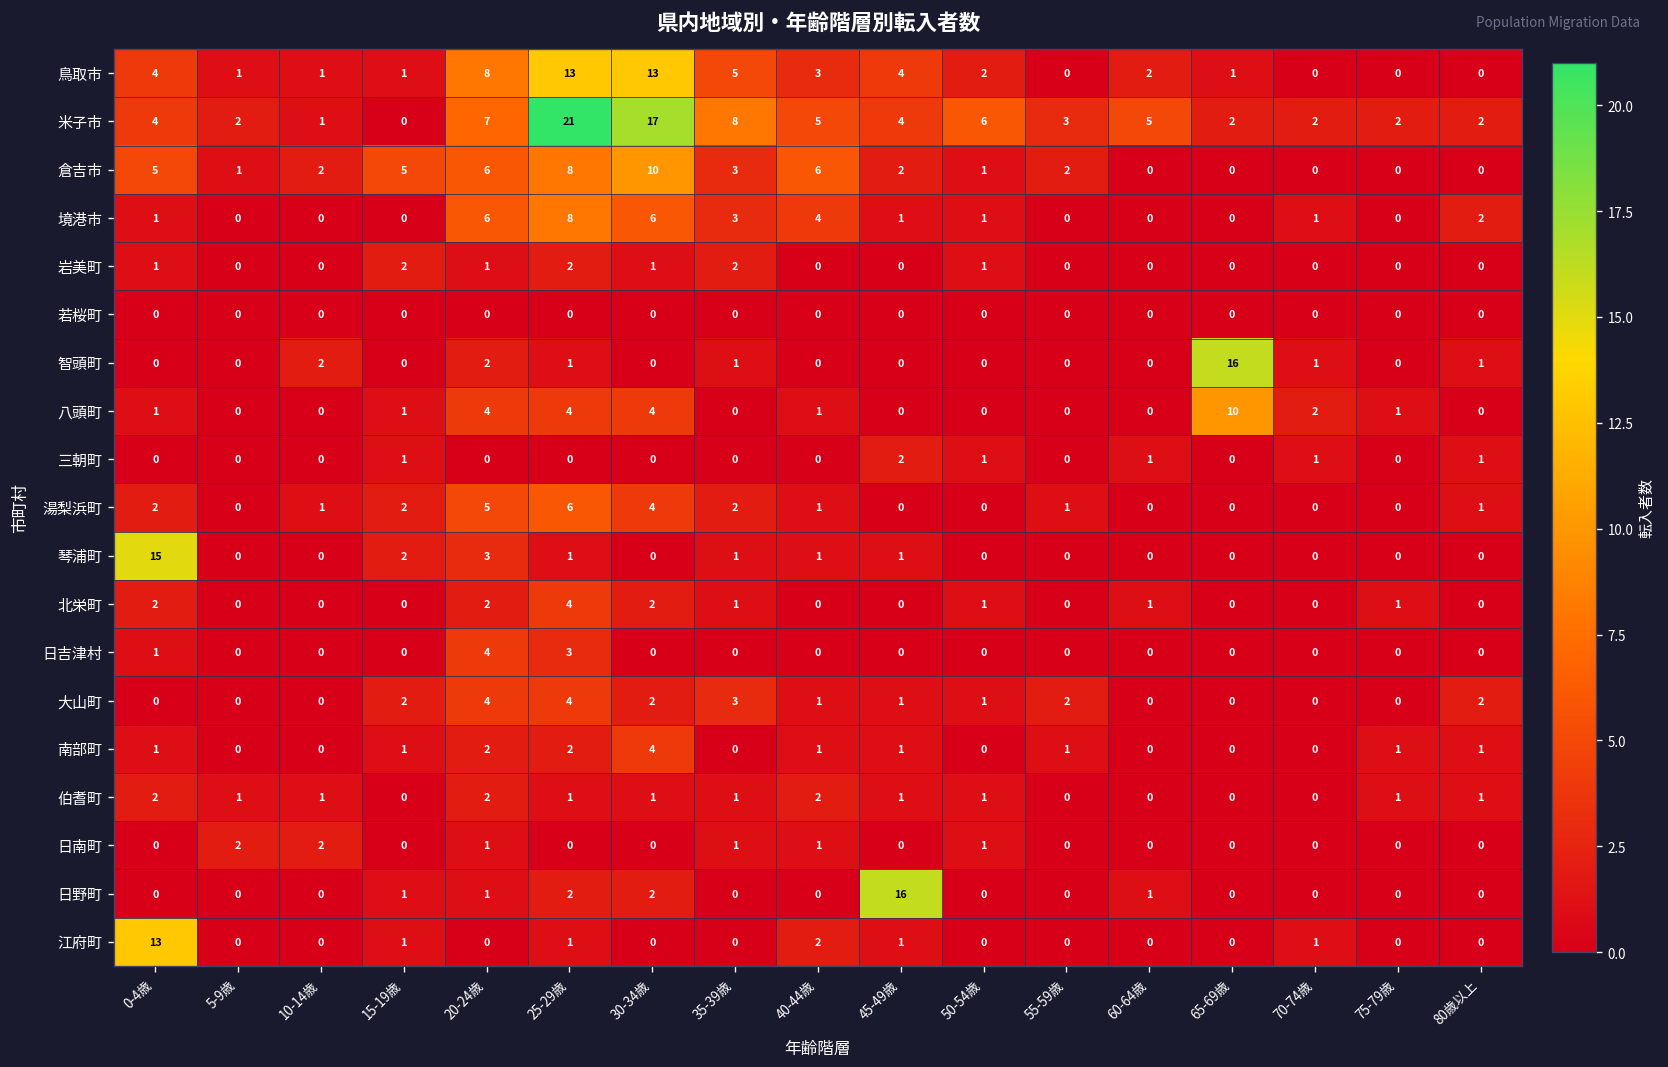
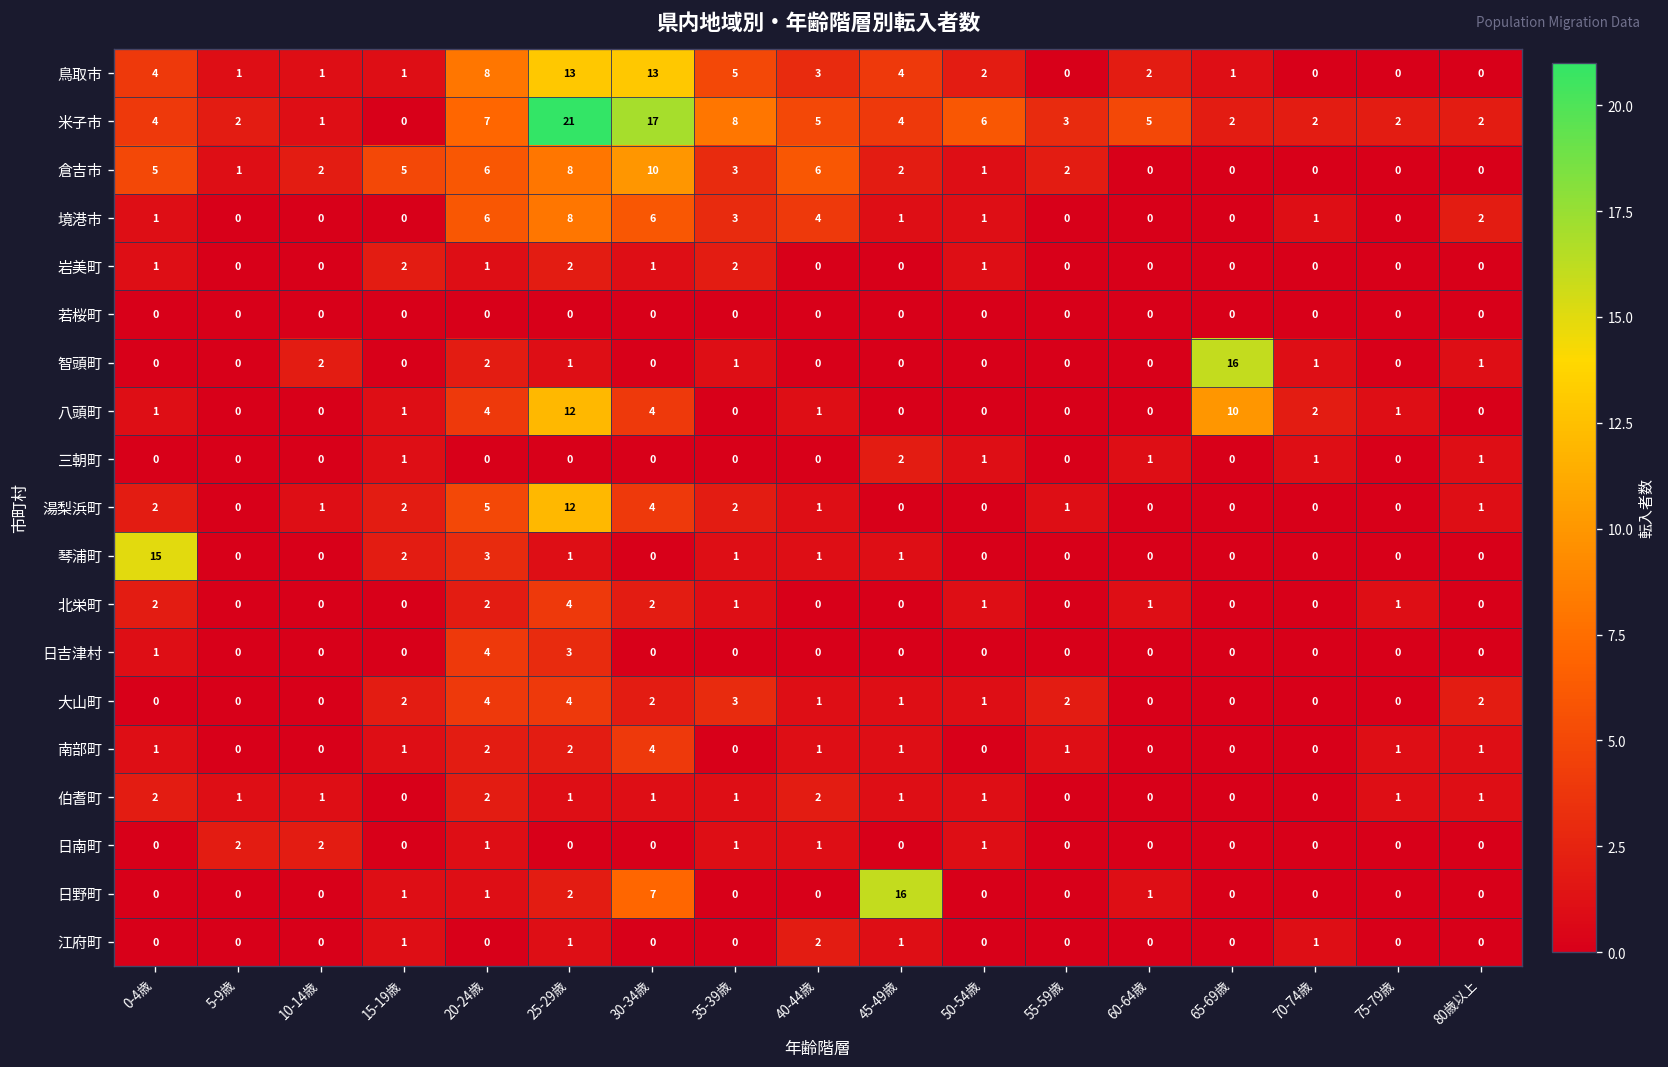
  {
    "八頭町": {
      "0-4歳": 1,
      "5-9歳": 0,
      "10-14歳": 0,
      "15-19歳": 1,
      "20-24歳": 4,
-     "25-29歳": 4,
+     "25-29歳": 12,
      "30-34歳": 4,
      "35-39歳": 0,
      "40-44歳": 1,
      "45-49歳": 0,
      "50-54歳": 0,
      "55-59歳": 0,
      "60-64歳": 0,
      "65-69歳": 10,
      "70-74歳": 2,
      "75-79歳": 1,
      "80歳以上": 0
    },
    "湯梨浜町": {
      "0-4歳": 2,
      "5-9歳": 0,
      "10-14歳": 1,
      "15-19歳": 2,
      "20-24歳": 5,
-     "25-29歳": 6,
+     "25-29歳": 12,
      "30-34歳": 4,
      "35-39歳": 2,
      "40-44歳": 1,
      "45-49歳": 0,
      "50-54歳": 0,
      "55-59歳": 1,
      "60-64歳": 0,
      "65-69歳": 0,
      "70-74歳": 0,
      "75-79歳": 0,
      "80歳以上": 1
    },
    "日野町": {
      "0-4歳": 0,
      "5-9歳": 0,
      "10-14歳": 0,
      "15-19歳": 1,
      "20-24歳": 1,
      "25-29歳": 2,
-     "30-34歳": 2,
+     "30-34歳": 7,
      "35-39歳": 0,
      "40-44歳": 0,
      "45-49歳": 16,
      "50-54歳": 0,
      "55-59歳": 0,
      "60-64歳": 1,
      "65-69歳": 0,
      "70-74歳": 0,
      "75-79歳": 0,
      "80歳以上": 0
    },
    "江府町": {
-     "0-4歳": 13,
+     "0-4歳": 0,
      "5-9歳": 0,
      "10-14歳": 0,
      "15-19歳": 1,
      "20-24歳": 0,
      "25-29歳": 1,
      "30-34歳": 0,
      "35-39歳": 0,
      "40-44歳": 2,
      "45-49歳": 1,
      "50-54歳": 0,
      "55-59歳": 0,
      "60-64歳": 0,
      "65-69歳": 0,
      "70-74歳": 1,
      "75-79歳": 0,
      "80歳以上": 0
    }
  }
